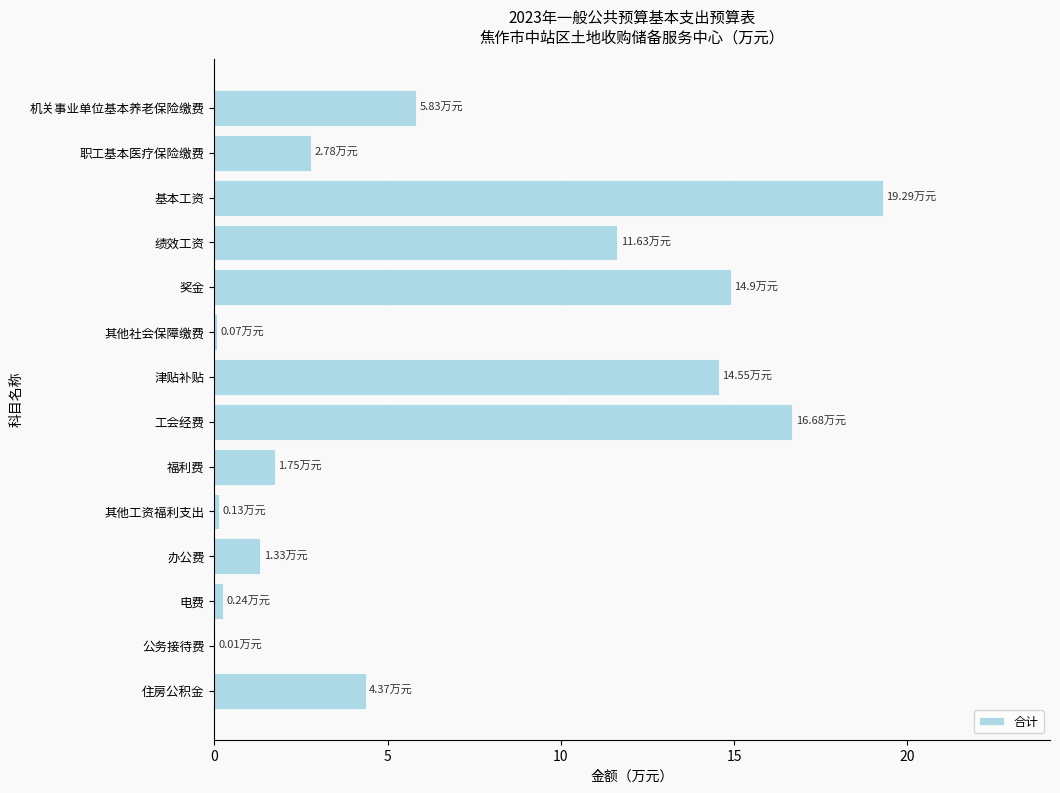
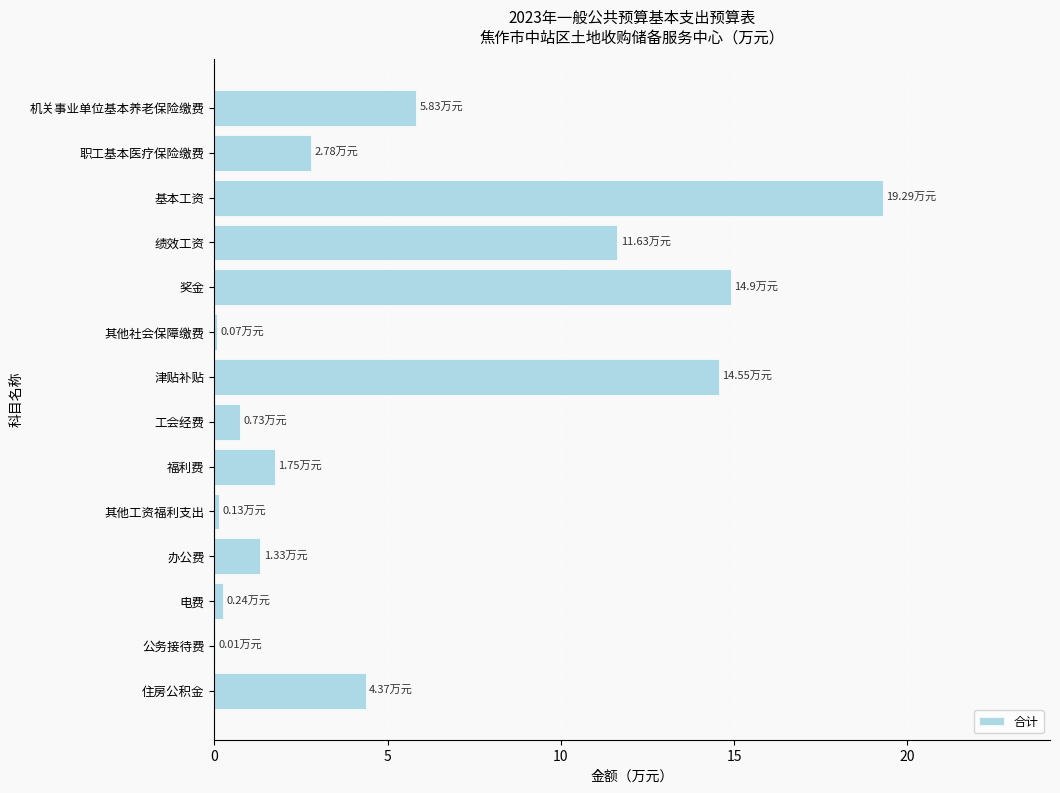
  {
    "机关事业单位基本养老保险缴费": 5.83,
    "职工基本医疗保险缴费": 2.78,
    "基本工资": 19.29,
    "绩效工资": 11.63,
    "奖金": 14.9,
    "其他社会保障缴费": 0.07,
    "津贴补贴": 14.55,
-   "工会经费": 16.68,
+   "工会经费": 0.73,
    "福利费": 1.75,
    "其他工资福利支出": 0.13,
    "办公费": 1.33,
    "电费": 0.24,
    "公务接待费": 0.01,
    "住房公积金": 4.37
  }
